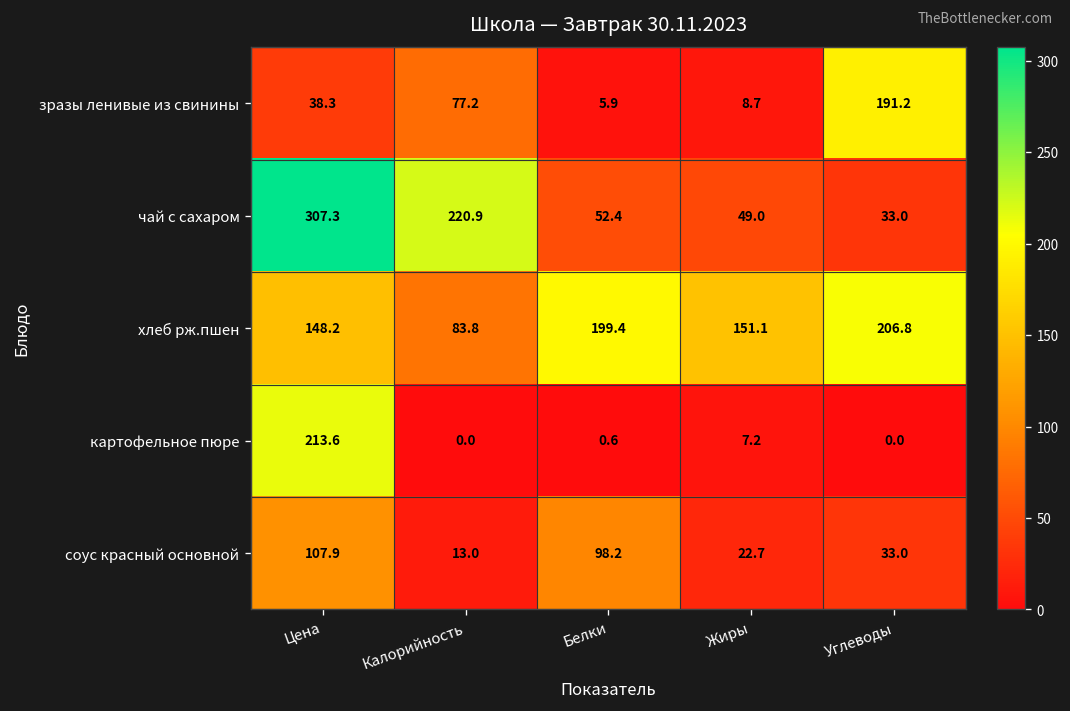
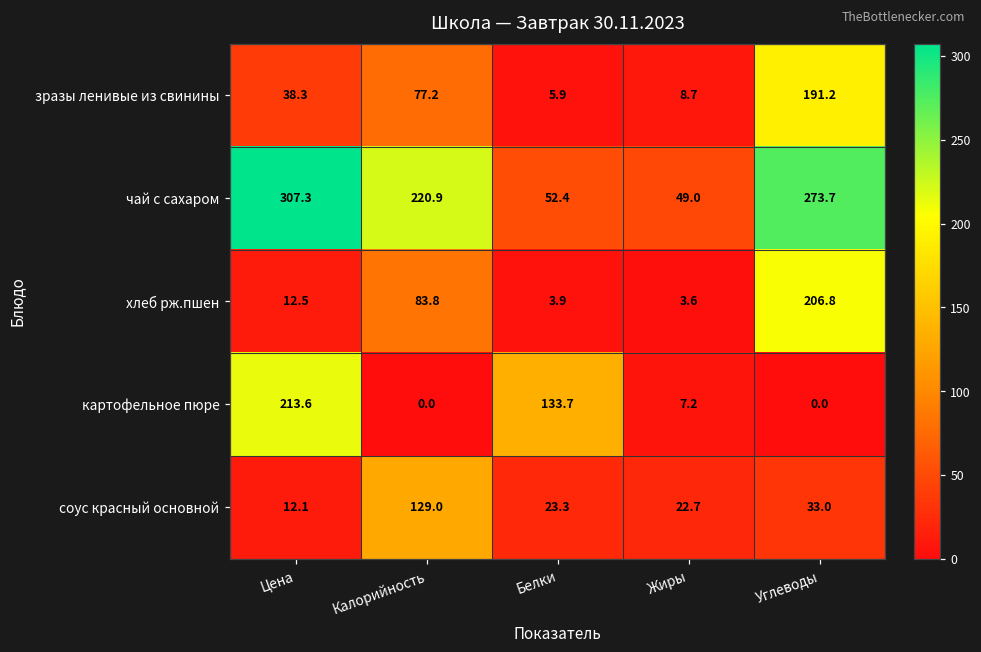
  {
    "зразы ленивые из свинины": {
      "Цена": 38.3,
      "Калорийность": 77.2,
      "Белки": 5.9,
      "Жиры": 8.7,
      "Углеводы": 191.2
    },
    "чай с сахаром": {
      "Цена": 307.3,
      "Калорийность": 220.9,
      "Белки": 52.4,
      "Жиры": 49.0,
-     "Углеводы": 33.0
+     "Углеводы": 273.7
    },
    "хлеб рж.пшен": {
-     "Цена": 148.2,
+     "Цена": 12.5,
      "Калорийность": 83.8,
-     "Белки": 199.4,
-     "Жиры": 151.1,
+     "Белки": 3.9,
+     "Жиры": 3.6,
      "Углеводы": 206.8
    },
    "картофельное пюре": {
      "Цена": 213.6,
      "Калорийность": 0.0,
-     "Белки": 0.6,
+     "Белки": 133.7,
      "Жиры": 7.2,
      "Углеводы": 0.0
    },
    "cоус красный основной": {
-     "Цена": 107.9,
-     "Калорийность": 13.0,
-     "Белки": 98.2,
+     "Цена": 12.1,
+     "Калорийность": 129.0,
+     "Белки": 23.3,
      "Жиры": 22.7,
      "Углеводы": 33.0
    }
  }
